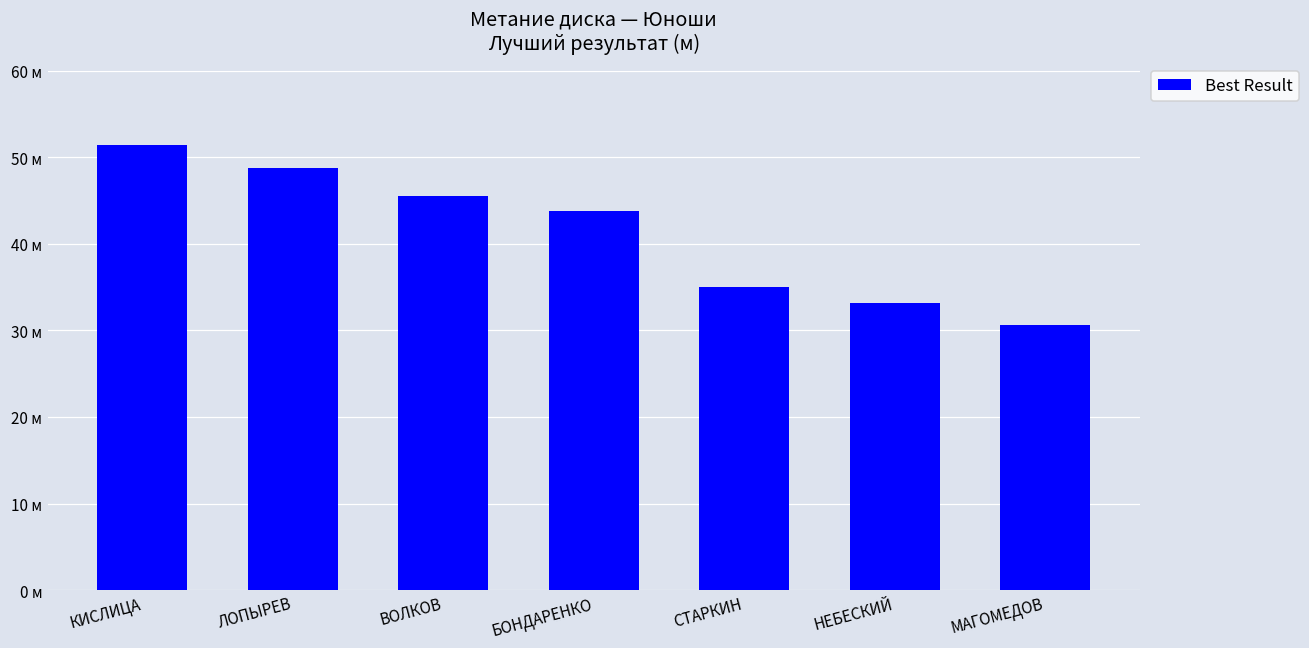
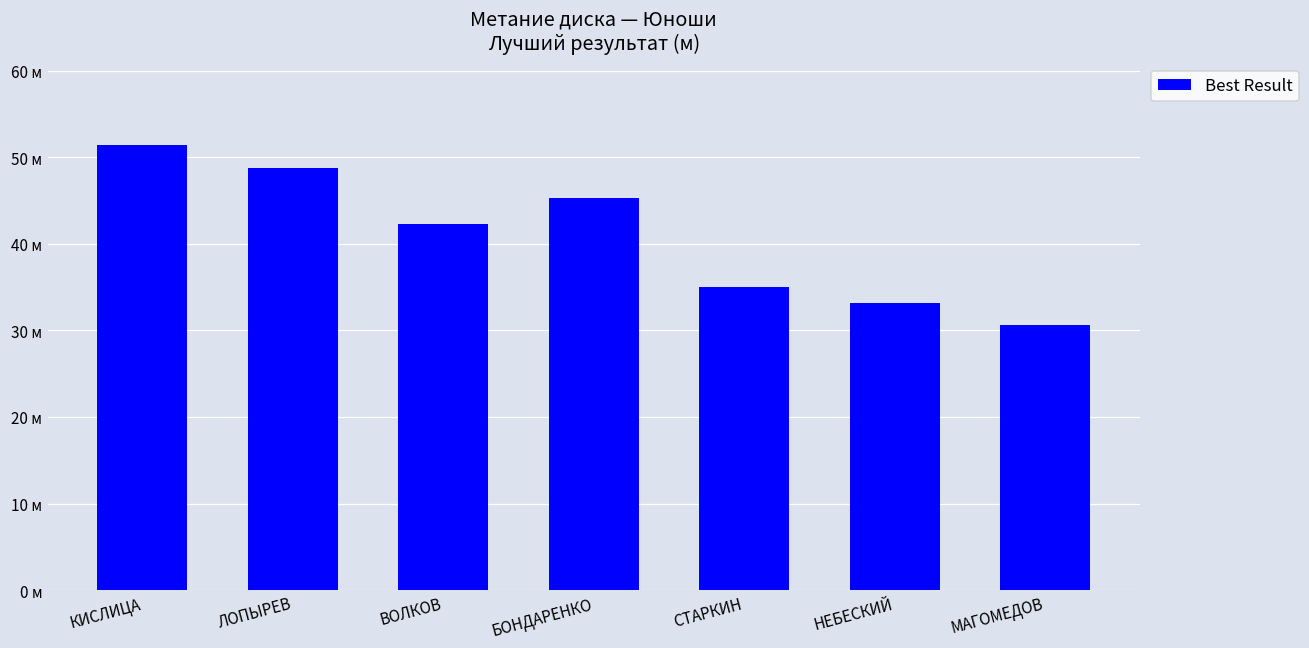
  {
    "КИСЛИЦА": "51 м",
    "ЛОПЫРЕВ": "49 м",
-   "ВОЛКОВ": "45 м",
-   "БОНДАРЕНКО": "44 м",
+   "ВОЛКОВ": "42 м",
+   "БОНДАРЕНКО": "45 м",
    "СТАРКИН": "35 м",
    "НЕБЕСКИЙ": "33 м",
    "МАГОМЕДОВ": "31 м"
  }
